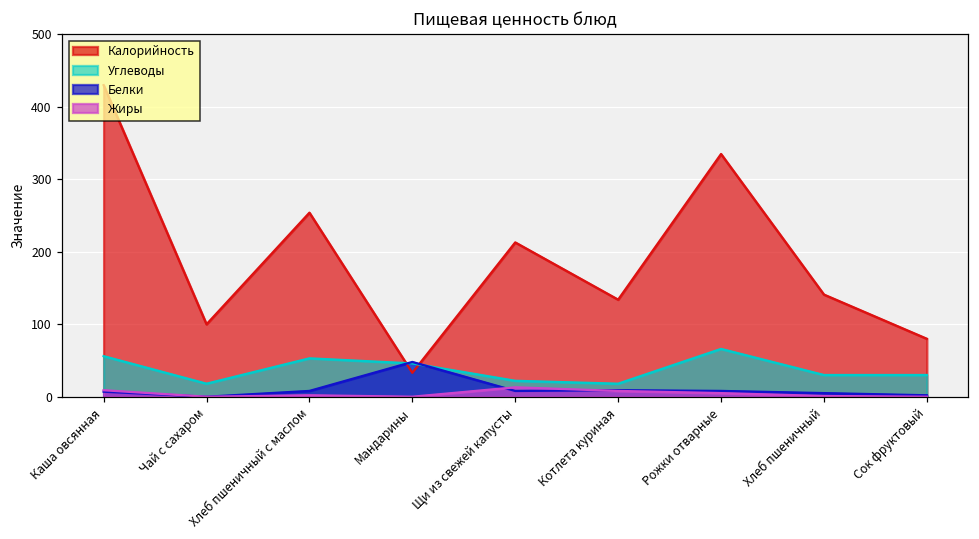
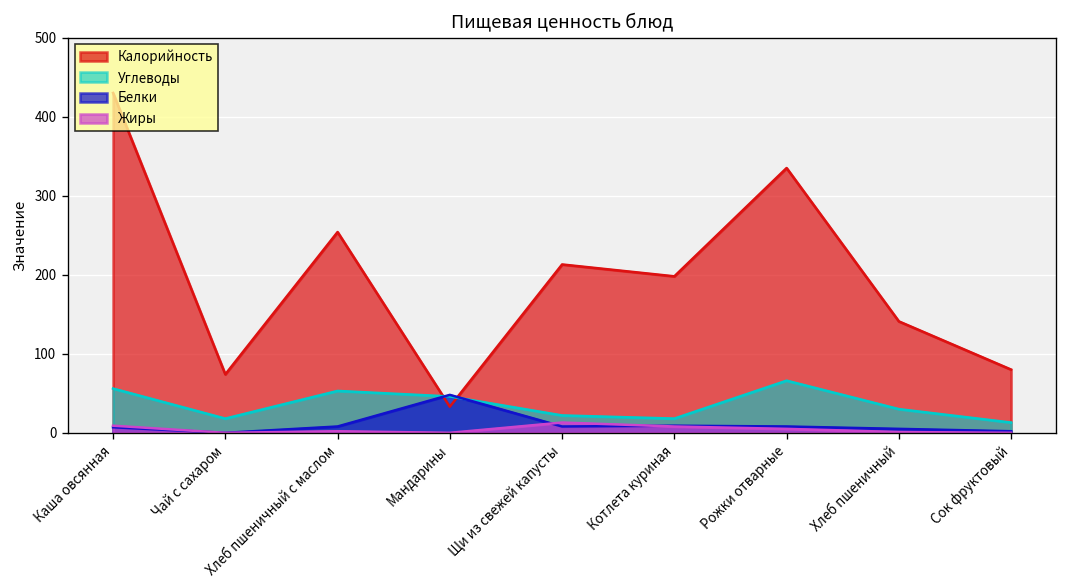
  {
    "Калорийность": {
-     "Чай с сахаром": 100,
+     "Чай с сахаром": 70,
      "Хлеб пшеничный с маслом": 250,
      "Мандарины": 30,
      "Щи из свежей капусты": 210,
-     "Котлета куриная": 130,
+     "Котлета куриная": 200,
      "Рожки отварные": 340,
      "Хлеб пшеничный": 140,
      "Сок фруктовый": 80
    },
    "Углеводы": {
      "Каша овсянная": 60,
      "Чай с сахаром": 20,
      "Хлеб пшеничный с маслом": 50,
      "Щи из свежей капусты": 20,
      "Котлета куриная": 20,
      "Рожки отварные": 70,
      "Хлеб пшеничный": 30,
-     "Сок фруктовый": 30
+     "Сок фруктовый": 10
    },
    "Белки": {
      "Хлеб пшеничный с маслом": 10,
      "Щи из свежей капусты": 10,
      "Хлеб пшеничный": 10
    },
    "Жиры": {
      "Хлеб пшеничный с маслом": 0,
      "Мандарины": 0,
      "Щи из свежей капусты": 10,
      "Хлеб пшеничный": 0
    }
  }
